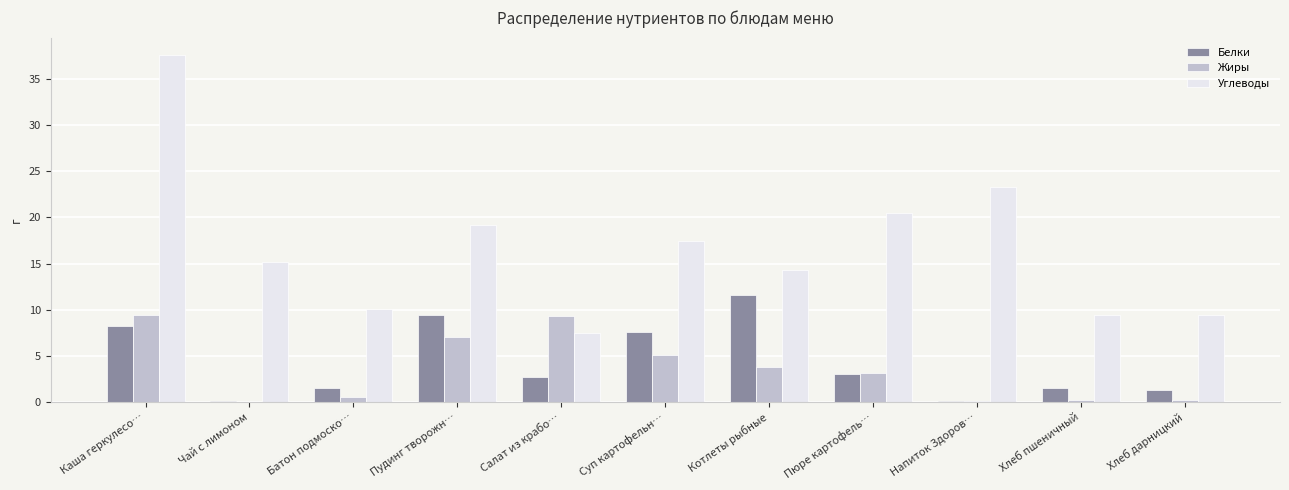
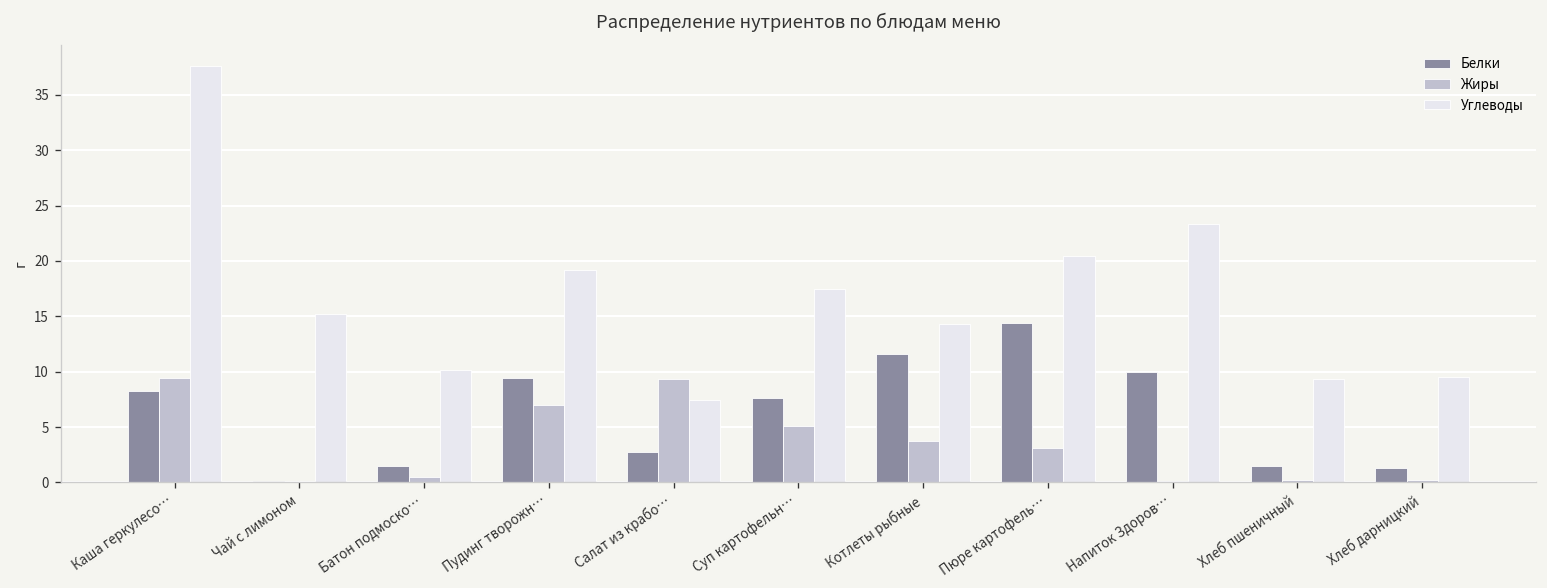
  {
    "Белки": {
      "Каша геркулесо…": 8,
      "Батон подмоско…": 2,
      "Пудинг творожн…": 9,
      "Салат из крабо…": 3,
      "Суп картофельн…": 8,
      "Котлеты рыбные": 12,
-     "Пюре картофель…": 3,
-     "Напиток Здоров…": 0,
+     "Пюре картофель…": 14,
+     "Напиток Здоров…": 10,
      "Хлеб пшеничный": 2,
      "Хлеб дарницкий": 1
    },
    "Жиры": {
      "Каша геркулесо…": 9,
      "Батон подмоско…": 1,
      "Пудинг творожн…": 7,
      "Салат из крабо…": 9,
      "Суп картофельн…": 5,
      "Котлеты рыбные": 4,
      "Пюре картофель…": 3
    },
    "Углеводы": {
      "Каша геркулесо…": 38,
      "Чай с лимоном": 15,
      "Батон подмоско…": 10,
      "Пудинг творожн…": 19,
      "Салат из крабо…": 7,
      "Суп картофельн…": 18,
      "Котлеты рыбные": 14,
      "Пюре картофель…": 20,
      "Напиток Здоров…": 23,
      "Хлеб пшеничный": 9,
      "Хлеб дарницкий": 9
    }
  }
